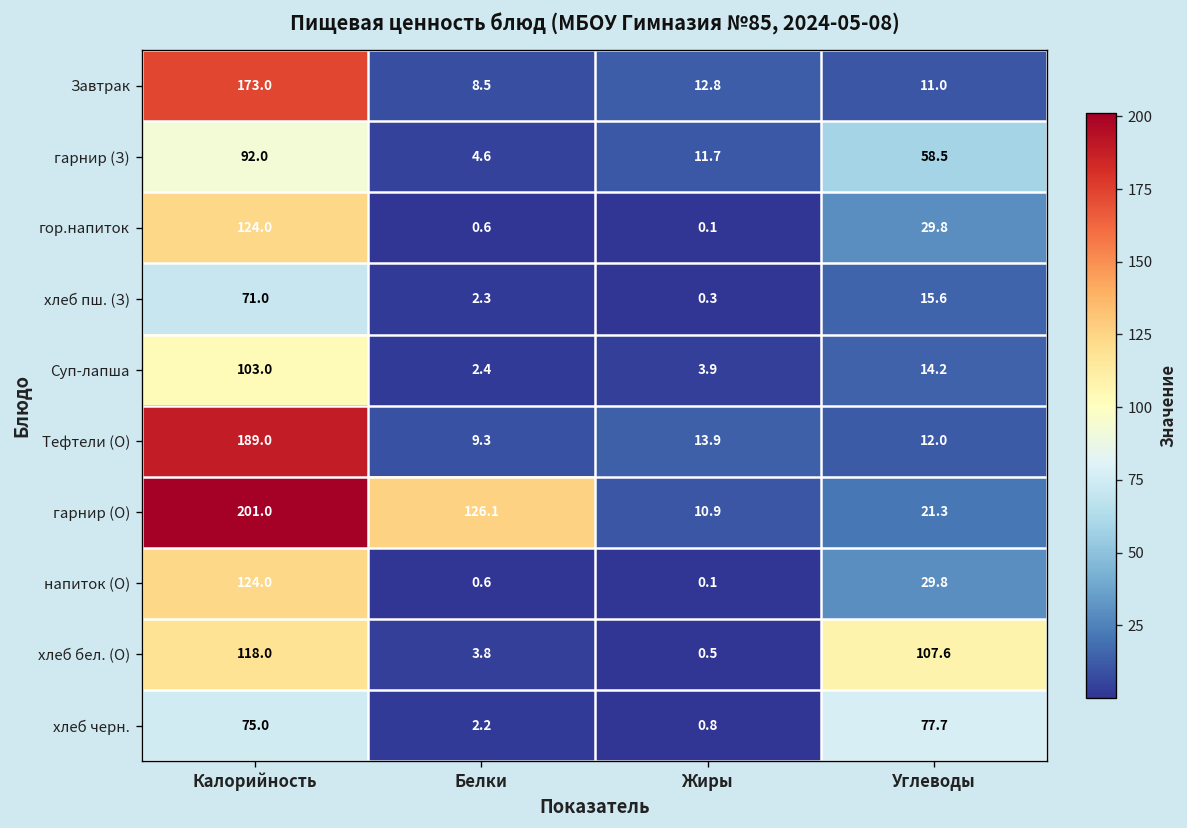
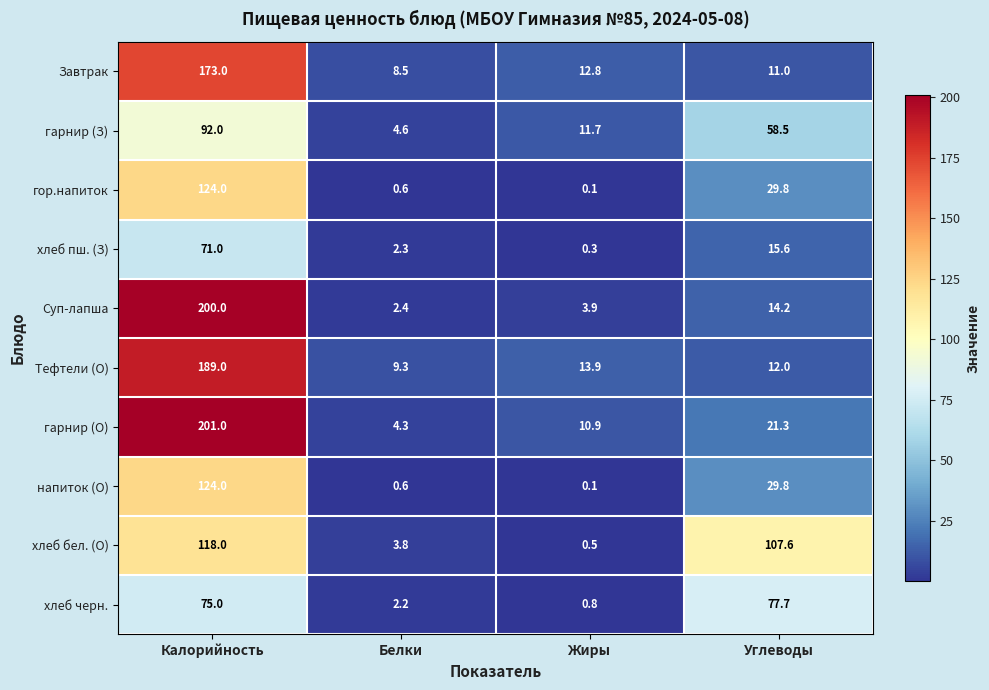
  {
    "Завтрак": {
      "Калорийность": 173.0,
      "Белки": 8.5,
      "Жиры": 12.8,
      "Углеводы": 11.0
    },
    "гарнир (З)": {
      "Калорийность": 92.0,
      "Белки": 4.6,
      "Жиры": 11.7,
      "Углеводы": 58.5
    },
    "гор.напиток": {
      "Калорийность": 124.0,
      "Белки": 0.6,
      "Жиры": 0.1,
      "Углеводы": 29.8
    },
    "хлеб пш. (З)": {
      "Калорийность": 71.0,
      "Белки": 2.3,
      "Жиры": 0.3,
      "Углеводы": 15.6
    },
    "Суп-лапша": {
-     "Калорийность": 103.0,
+     "Калорийность": 200.0,
      "Белки": 2.4,
      "Жиры": 3.9,
      "Углеводы": 14.2
    },
    "Тефтели (О)": {
      "Калорийность": 189.0,
      "Белки": 9.3,
      "Жиры": 13.9,
      "Углеводы": 12.0
    },
    "гарнир (О)": {
      "Калорийность": 201.0,
-     "Белки": 126.1,
+     "Белки": 4.3,
      "Жиры": 10.9,
      "Углеводы": 21.3
    },
    "напиток (О)": {
      "Калорийность": 124.0,
      "Белки": 0.6,
      "Жиры": 0.1,
      "Углеводы": 29.8
    },
    "хлеб бел. (О)": {
      "Калорийность": 118.0,
      "Белки": 3.8,
      "Жиры": 0.5,
      "Углеводы": 107.6
    },
    "хлеб черн.": {
      "Калорийность": 75.0,
      "Белки": 2.2,
      "Жиры": 0.8,
      "Углеводы": 77.7
    }
  }
